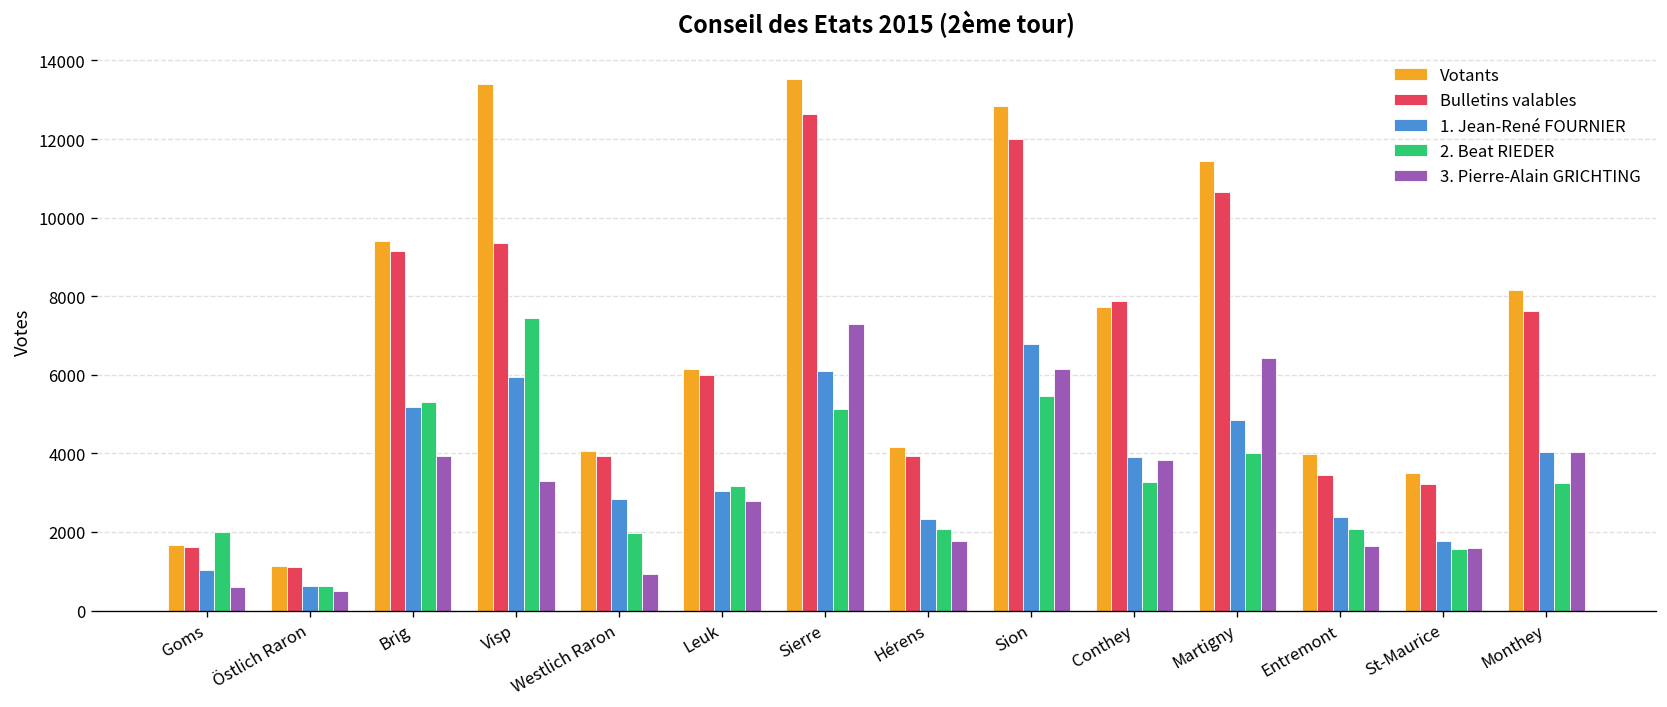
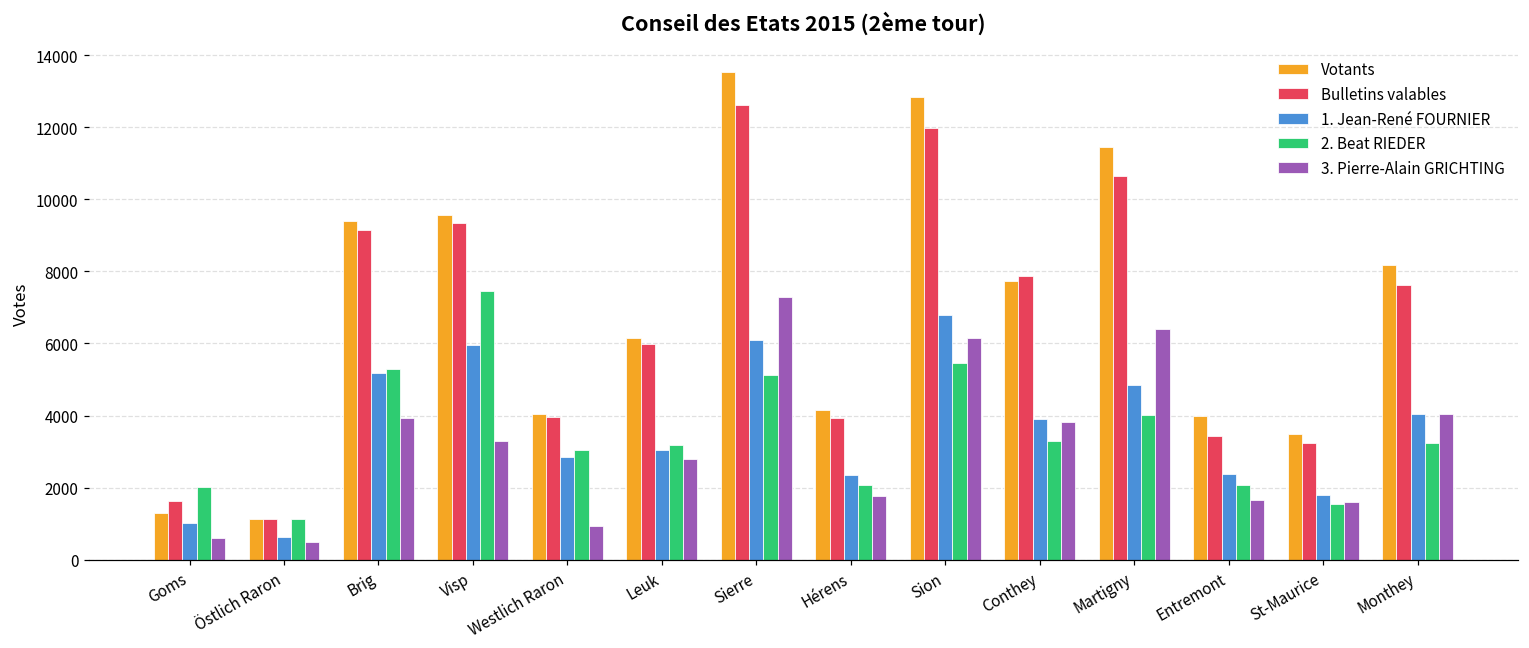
  {
    "Votants": {
-     "Goms": 1700,
+     "Goms": 1300,
      "Östlich Raron": 1100,
      "Brig": 9400,
-     "Visp": 13400,
+     "Visp": 9600,
      "Westlich Raron": 4100,
      "Leuk": 6200,
      "Sierre": 13500,
      "Hérens": 4200,
      "Sion": 12800,
      "Conthey": 7700,
      "Martigny": 11400,
      "Entremont": 4000,
      "St-Maurice": 3500,
      "Monthey": 8200
    },
    "Bulletins valables": {
      "Goms": 1600,
      "Östlich Raron": 1100,
      "Brig": 9100,
      "Visp": 9400,
      "Westlich Raron": 3900,
      "Leuk": 6000,
      "Sierre": 12600,
      "Hérens": 3900,
      "Sion": 12000,
      "Conthey": 7900,
      "Martigny": 10600,
      "Entremont": 3400,
      "St-Maurice": 3200,
      "Monthey": 7600
    },
    "1. Jean-René FOURNIER": {
      "Goms": 1000,
      "Östlich Raron": 600,
      "Brig": 5200,
      "Visp": 5900,
      "Westlich Raron": 2800,
      "Leuk": 3000,
      "Sierre": 6100,
      "Hérens": 2300,
      "Sion": 6800,
      "Conthey": 3900,
      "Martigny": 4800,
      "Entremont": 2400,
      "St-Maurice": 1800,
      "Monthey": 4000
    },
    "2. Beat RIEDER": {
      "Goms": 2000,
-     "Östlich Raron": 600,
+     "Östlich Raron": 1100,
      "Brig": 5300,
      "Visp": 7500,
-     "Westlich Raron": 2000,
+     "Westlich Raron": 3000,
      "Leuk": 3200,
      "Sierre": 5100,
      "Hérens": 2100,
      "Sion": 5500,
      "Conthey": 3300,
      "Martigny": 4000,
      "Entremont": 2100,
      "St-Maurice": 1600,
      "Monthey": 3200
    },
    "3. Pierre-Alain GRICHTING": {
      "Goms": 600,
      "Östlich Raron": 500,
      "Brig": 3900,
      "Visp": 3300,
      "Westlich Raron": 900,
      "Leuk": 2800,
      "Sierre": 7300,
      "Hérens": 1800,
      "Sion": 6200,
      "Conthey": 3800,
      "Martigny": 6400,
      "Entremont": 1700,
      "St-Maurice": 1600,
      "Monthey": 4000
    }
  }
